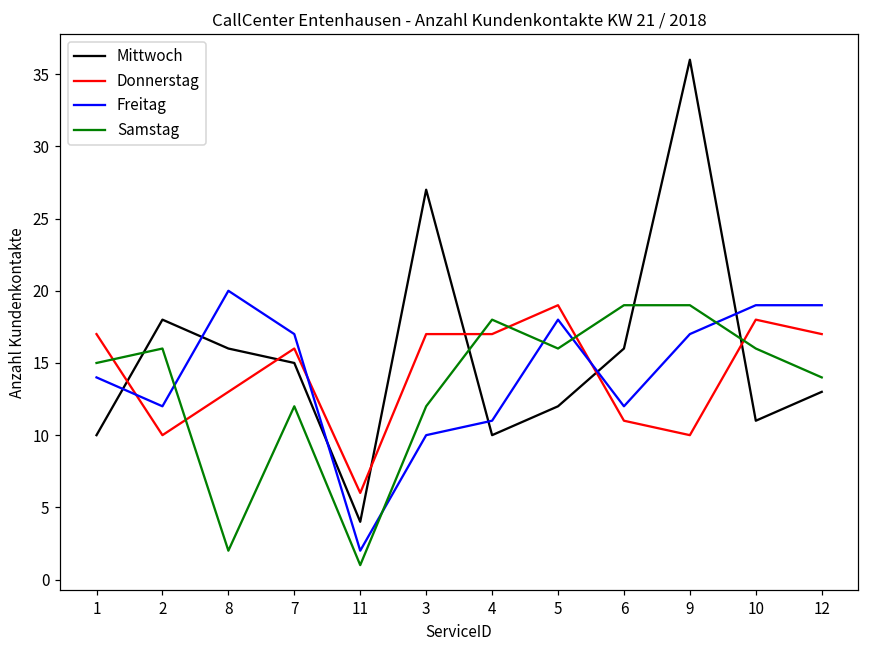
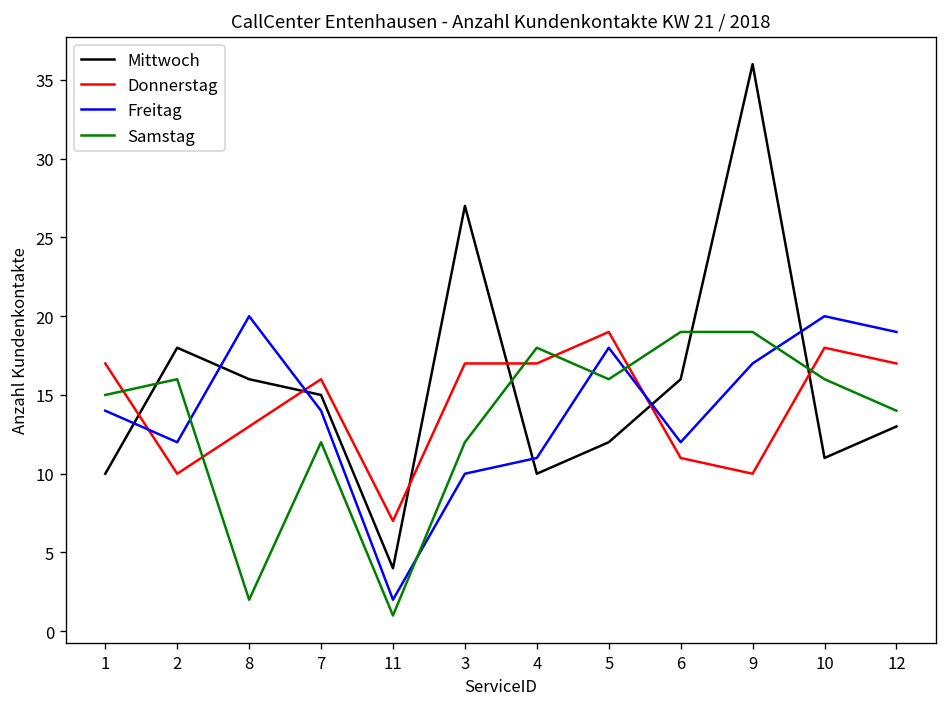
  {
    "Mittwoch": {
      "1": 10,
      "2": 18,
      "8": 16,
      "7": 15,
      "11": 4,
      "3": 27,
      "4": 10,
      "5": 12,
      "6": 16,
      "9": 36,
      "10": 11,
      "12": 13
    },
    "Donnerstag": {
      "1": 17,
      "2": 10,
      "8": 13,
      "7": 16,
-     "11": 6,
+     "11": 7,
      "3": 17,
      "4": 17,
      "5": 19,
      "6": 11,
      "9": 10,
      "10": 18,
      "12": 17
    },
    "Freitag": {
      "1": 14,
      "2": 12,
      "8": 20,
-     "7": 17,
+     "7": 14,
      "11": 2,
      "3": 10,
      "4": 11,
      "5": 18,
      "6": 12,
      "9": 17,
-     "10": 19,
+     "10": 20,
      "12": 19
    },
    "Samstag": {
      "1": 15,
      "2": 16,
      "8": 2,
      "7": 12,
      "11": 1,
      "3": 12,
      "4": 18,
      "5": 16,
      "6": 19,
      "9": 19,
      "10": 16,
      "12": 14
    }
  }
